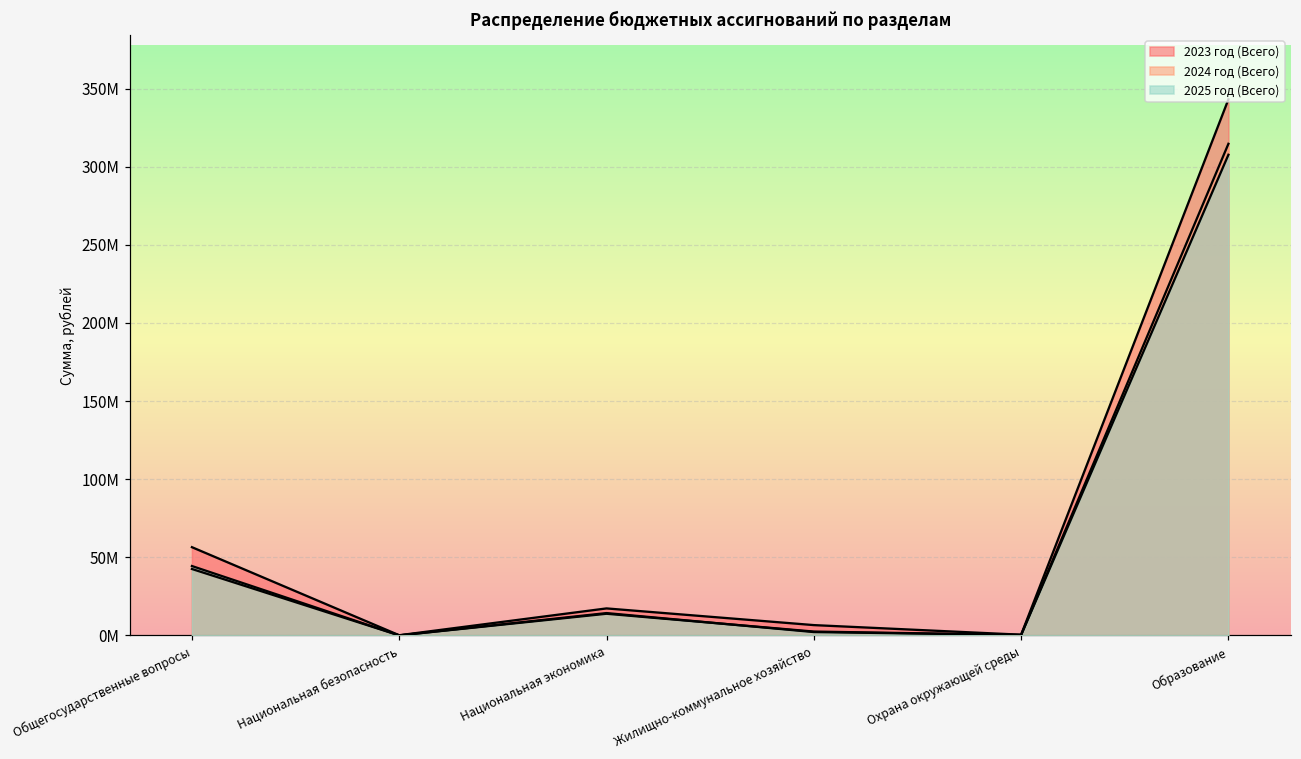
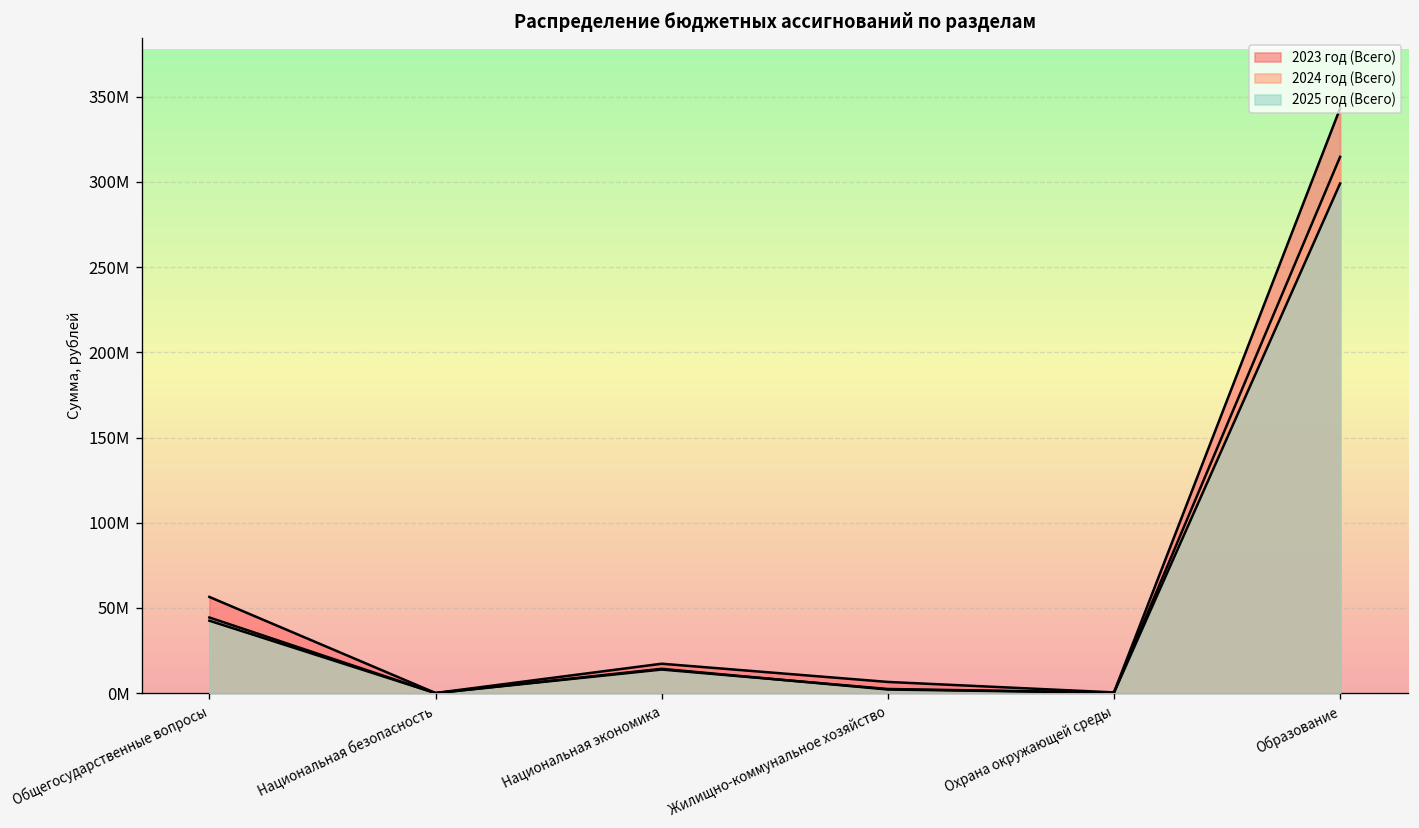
  {
    "2025 год (Всего)": {
      "Общегосударственные вопросы": 44000000,
-     "Образование": 308000000
+     "Образование": 299000000
    }
  }
